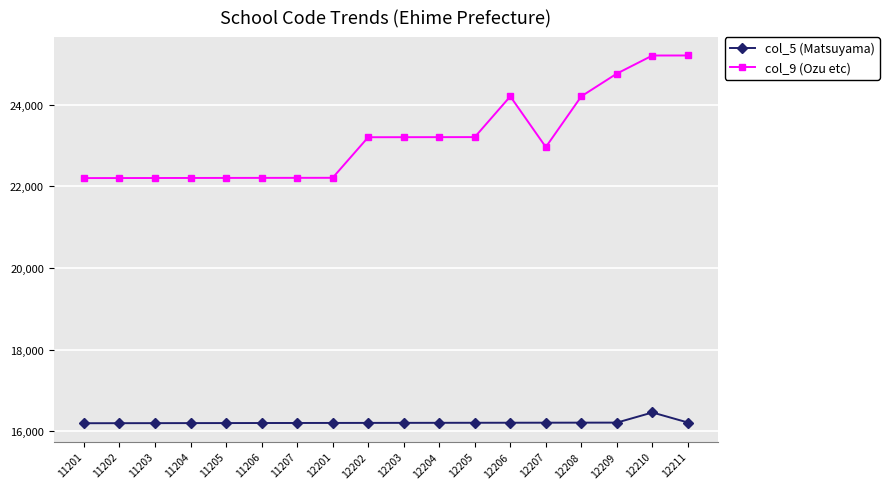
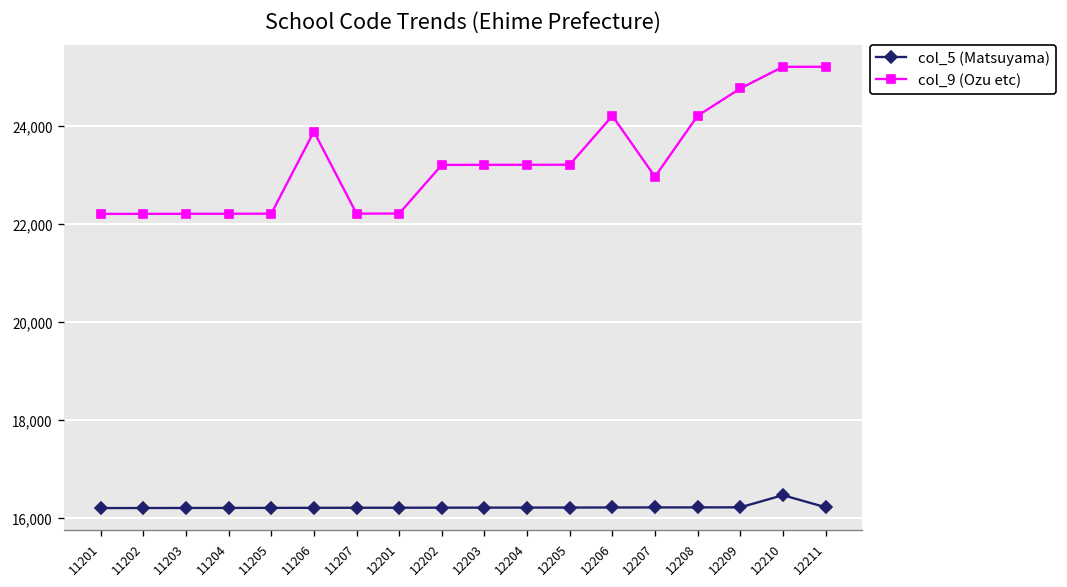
  {
    "col_5 (Matsuyama)": {
      "11201": "16,200",
      "11202": "16,200",
      "11203": "16,200",
      "11204": "16,200",
      "11205": "16,200",
      "11206": "16,200",
      "11207": "16,200",
      "12201": "16,200",
      "12202": "16,200",
      "12203": "16,200",
      "12204": "16,200",
      "12205": "16,200",
      "12206": "16,200",
      "12207": "16,200",
      "12208": "16,200",
      "12209": "16,200",
      "12210": "16,500",
      "12211": "16,200"
    },
    "col_9 (Ozu etc)": {
      "11201": "22,200",
      "11202": "22,200",
      "11203": "22,200",
      "11204": "22,200",
      "11205": "22,200",
-     "11206": "22,200",
+     "11206": "23,900",
      "11207": "22,200",
      "12201": "22,200",
      "12202": "23,200",
      "12203": "23,200",
      "12204": "23,200",
      "12205": "23,200",
      "12206": "24,200",
      "12207": "23,000",
      "12208": "24,200",
      "12209": "24,800",
      "12210": "25,200",
      "12211": "25,200"
    }
  }
